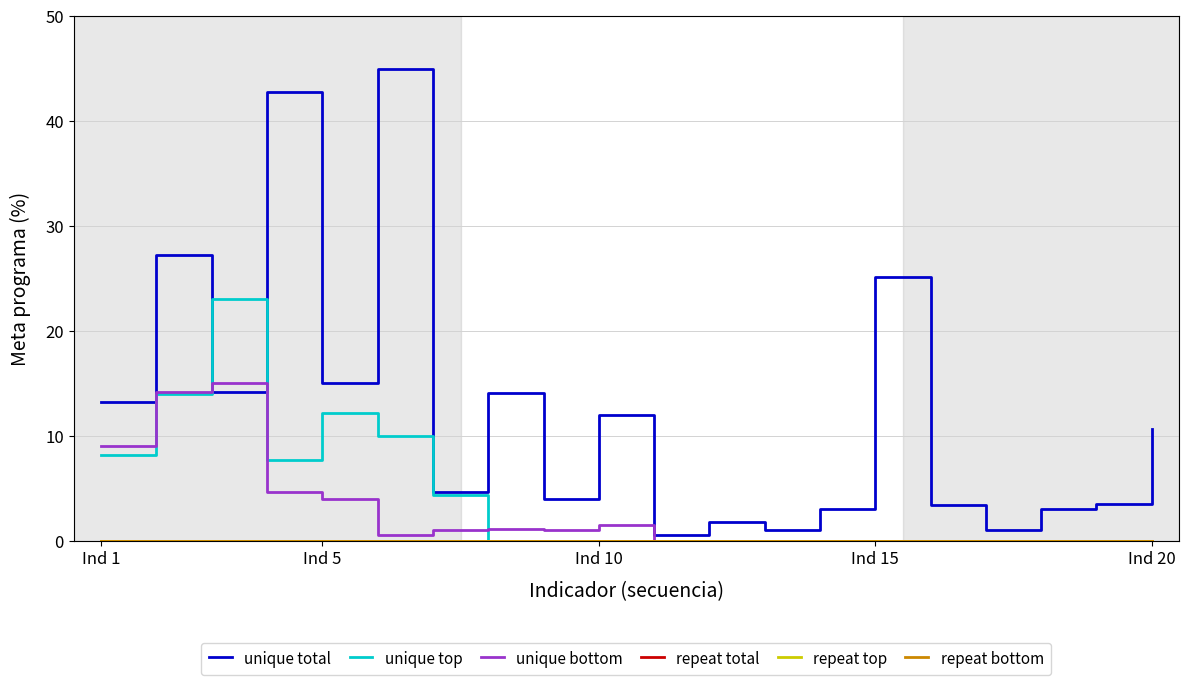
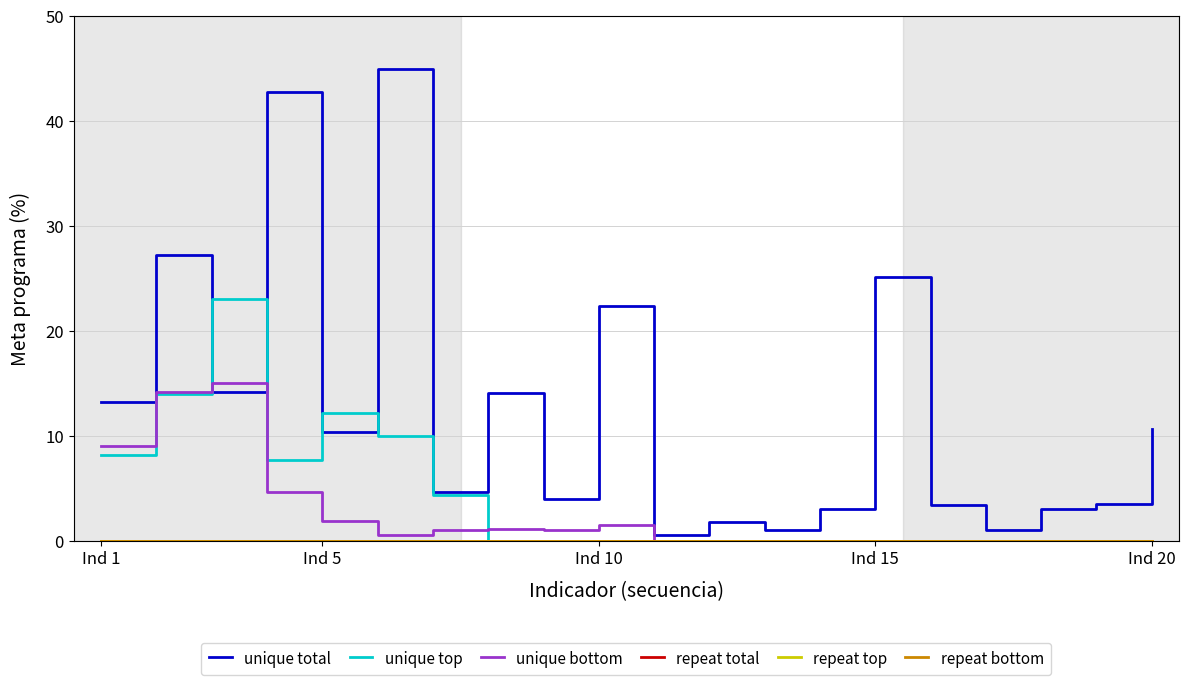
  {
    "unique total": {
      "Ind 1": 13.2,
-     "Ind 5": 15.0,
-     "Ind 10": 12.0,
+     "Ind 5": 10.3,
+     "Ind 10": 22.4,
      "Ind 15": 25.1,
      "Ind 20": 10.7
    },
    "unique top": {
      "Ind 1": 8.2,
      "Ind 5": 12.2
    },
    "unique bottom": {
      "Ind 1": 9.1,
-     "Ind 5": 4.0,
+     "Ind 5": 1.9,
      "Ind 10": 1.5
    },
    "repeat bottom": {
      "Ind 1": 0.0,
      "Ind 5": 0.0
    }
  }
